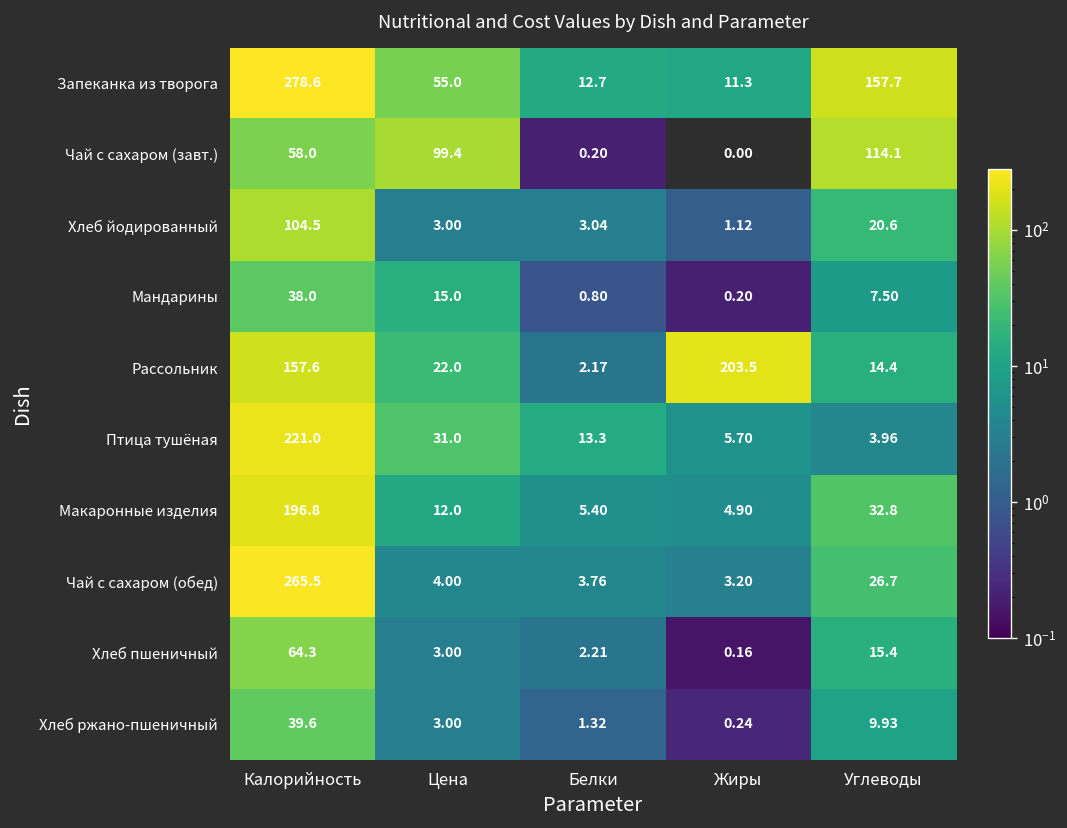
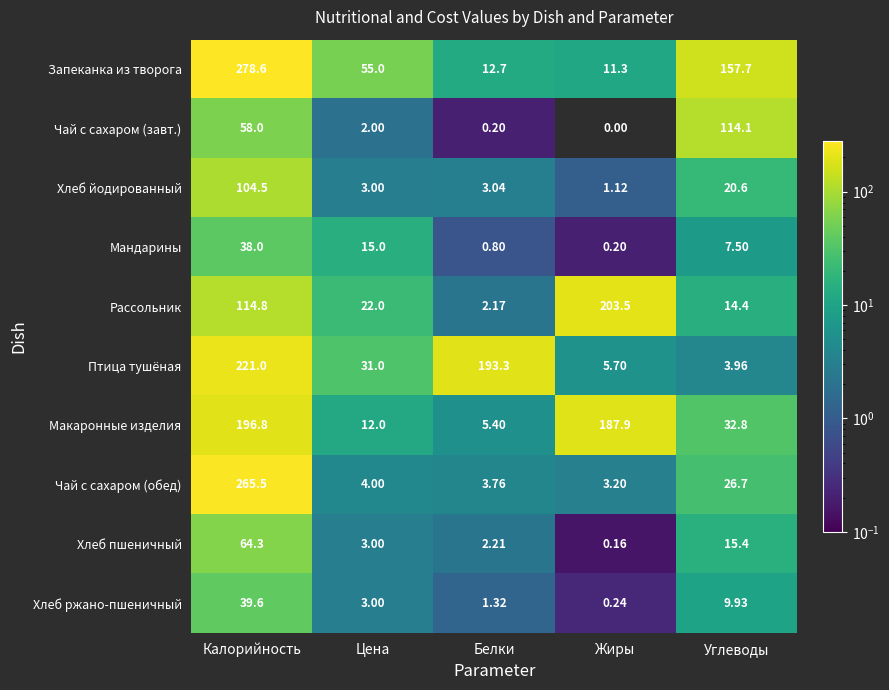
  {
    "Запеканка из творога": {
      "Калорийность": 278.6,
      "Цена": 55.0,
      "Белки": 12.7,
      "Жиры": 11.3,
      "Углеводы": 157.7
    },
    "Чай с сахаром (завт.)": {
      "Калорийность": 58.0,
-     "Цена": 99.4,
+     "Цена": 2.00,
      "Белки": 0.20,
      "Жиры": 0.00,
      "Углеводы": 114.1
    },
    "Хлеб йодированный": {
      "Калорийность": 104.5,
      "Цена": 3.00,
      "Белки": 3.04,
      "Жиры": 1.12,
      "Углеводы": 20.6
    },
    "Мандарины": {
      "Калорийность": 38.0,
      "Цена": 15.0,
      "Белки": 0.80,
      "Жиры": 0.20,
      "Углеводы": 7.50
    },
    "Рассольник": {
-     "Калорийность": 157.6,
+     "Калорийность": 114.8,
      "Цена": 22.0,
      "Белки": 2.17,
      "Жиры": 203.5,
      "Углеводы": 14.4
    },
    "Птица тушёная": {
      "Калорийность": 221.0,
      "Цена": 31.0,
-     "Белки": 13.3,
+     "Белки": 193.3,
      "Жиры": 5.70,
      "Углеводы": 3.96
    },
    "Макаронные изделия": {
      "Калорийность": 196.8,
      "Цена": 12.0,
      "Белки": 5.40,
-     "Жиры": 4.90,
+     "Жиры": 187.9,
      "Углеводы": 32.8
    },
    "Чай с сахаром (обед)": {
      "Калорийность": 265.5,
      "Цена": 4.00,
      "Белки": 3.76,
      "Жиры": 3.20,
      "Углеводы": 26.7
    },
    "Хлеб пшеничный": {
      "Калорийность": 64.3,
      "Цена": 3.00,
      "Белки": 2.21,
      "Жиры": 0.16,
      "Углеводы": 15.4
    },
    "Хлеб ржано-пшеничный": {
      "Калорийность": 39.6,
      "Цена": 3.00,
      "Белки": 1.32,
      "Жиры": 0.24,
      "Углеводы": 9.93
    }
  }
